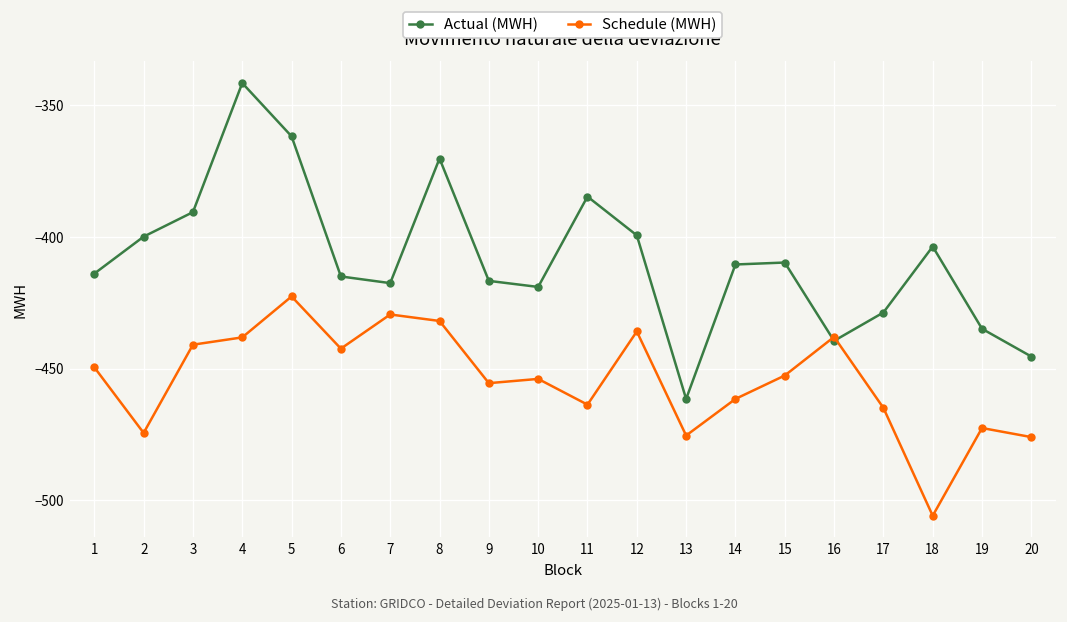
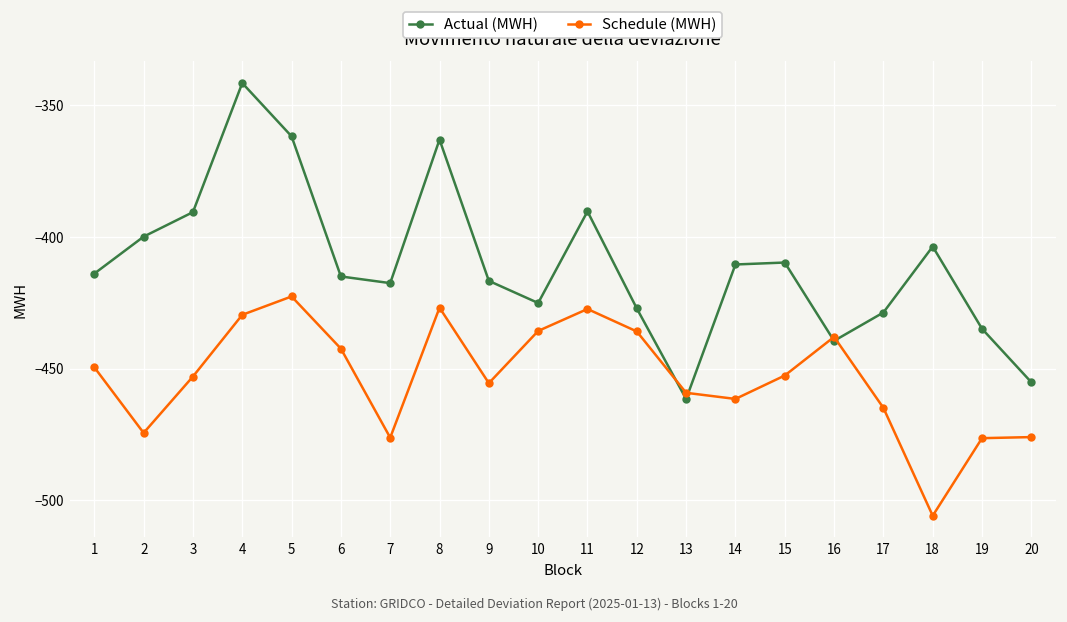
  {
    "Actual (MWH)": {
      "1": -414,
      "2": -400,
      "3": -391,
      "4": -342,
      "5": -362,
      "6": -415,
      "7": -418,
-     "8": -370,
+     "8": -363,
      "9": -417,
-     "10": -419,
-     "11": -385,
-     "12": -399,
+     "10": -425,
+     "11": -390,
+     "12": -427,
      "13": -462,
      "14": -410,
      "15": -410,
      "16": -439,
      "17": -429,
      "18": -404,
      "19": -435,
-     "20": -445
+     "20": -455
    },
    "Schedule (MWH)": {
      "1": -449,
      "2": -474,
-     "3": -441,
-     "4": -438,
+     "3": -453,
+     "4": -430,
      "5": -423,
      "6": -442,
-     "7": -429,
-     "8": -432,
+     "7": -476,
+     "8": -427,
      "9": -456,
-     "10": -454,
-     "11": -464,
+     "10": -436,
+     "11": -427,
      "12": -436,
-     "13": -475,
+     "13": -459,
      "14": -461,
      "15": -453,
      "16": -438,
      "17": -465,
      "18": -506,
-     "19": -473,
+     "19": -476,
      "20": -476
    }
  }
